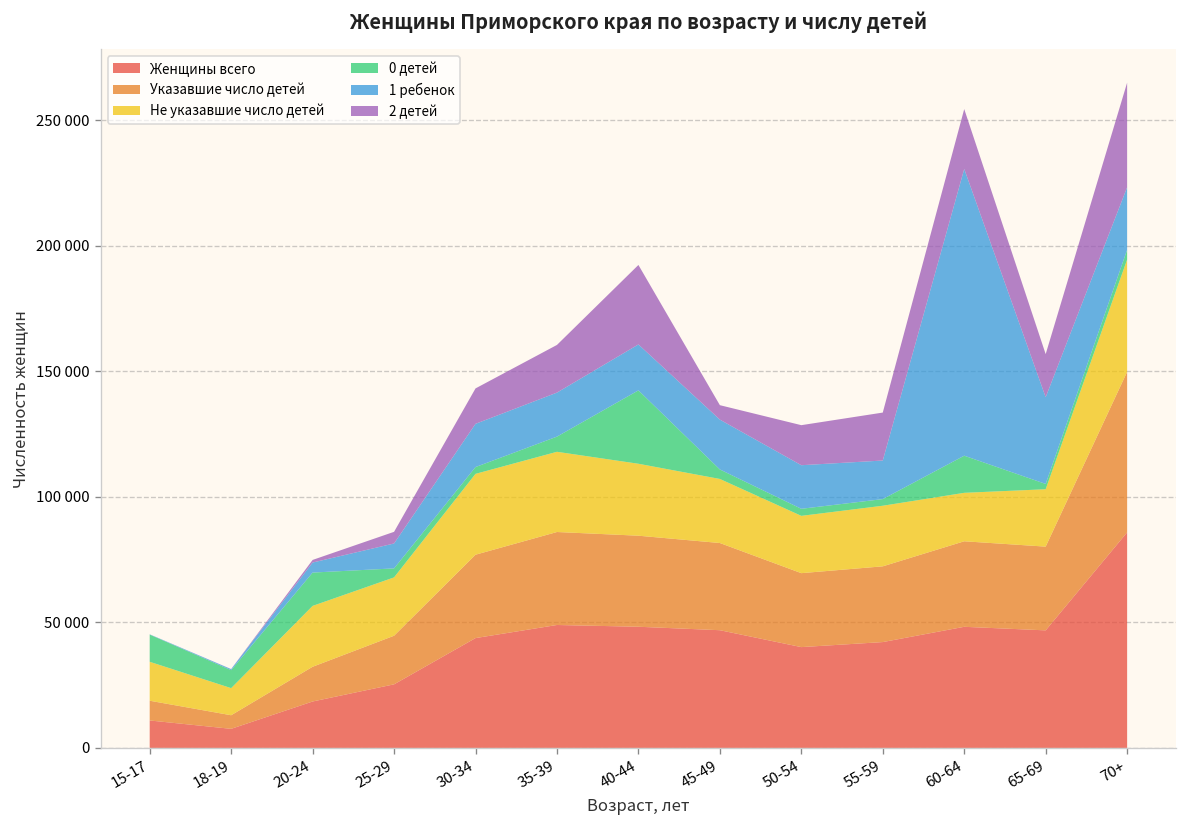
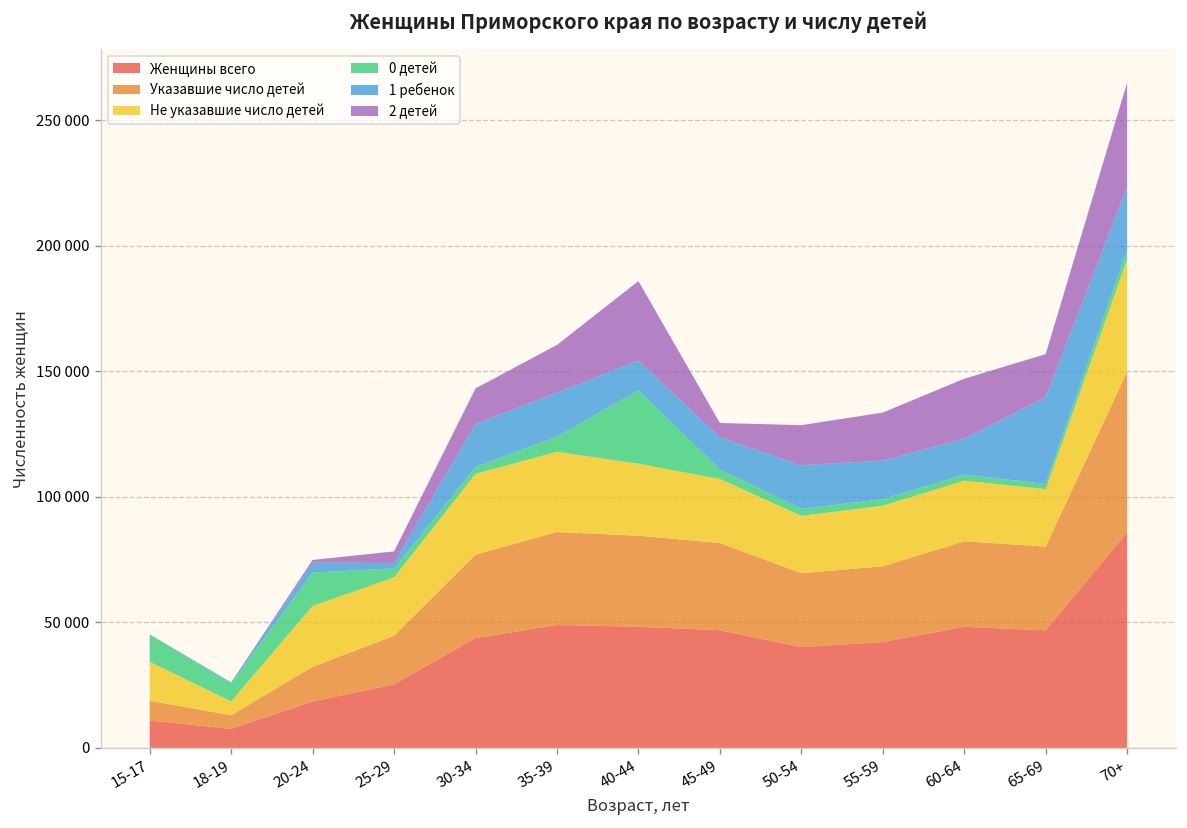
  {
    "Не указавшие число детей": {
      "15-17": 16000,
-     "18-19": 11000,
+     "18-19": 6000,
      "20-24": 24000,
      "25-29": 23000,
      "30-34": 32000,
      "35-39": 32000,
      "40-44": 29000,
      "45-49": 26000,
      "50-54": 23000,
      "55-59": 24000,
-     "60-64": 19000,
+     "60-64": 24000,
      "65-69": 23000,
      "70+": 45000
    },
    "0 детей": {
      "20-24": 13000,
      "25-29": 4000,
      "30-34": 3000,
      "35-39": 6000,
      "40-44": 29000,
      "45-49": 4000,
      "50-54": 3000,
      "55-59": 3000,
-     "60-64": 15000,
+     "60-64": 2000,
      "65-69": 2000,
      "70+": 4000
    },
    "1 ребенок": {
-     "25-29": 10000,
+     "25-29": 2000,
      "30-34": 17000,
      "35-39": 18000,
-     "40-44": 18000,
-     "45-49": 20000,
+     "40-44": 12000,
+     "45-49": 13000,
      "50-54": 17000,
      "55-59": 15000,
-     "60-64": 114000,
+     "60-64": 14000,
      "65-69": 35000,
      "70+": 25000
    },
    "2 детей": {
      "25-29": 5000,
      "30-34": 14000,
      "35-39": 19000,
      "40-44": 32000,
      "45-49": 6000,
      "50-54": 16000,
      "55-59": 19000,
      "60-64": 24000,
      "65-69": 17000,
      "70+": 42000
    }
  }
